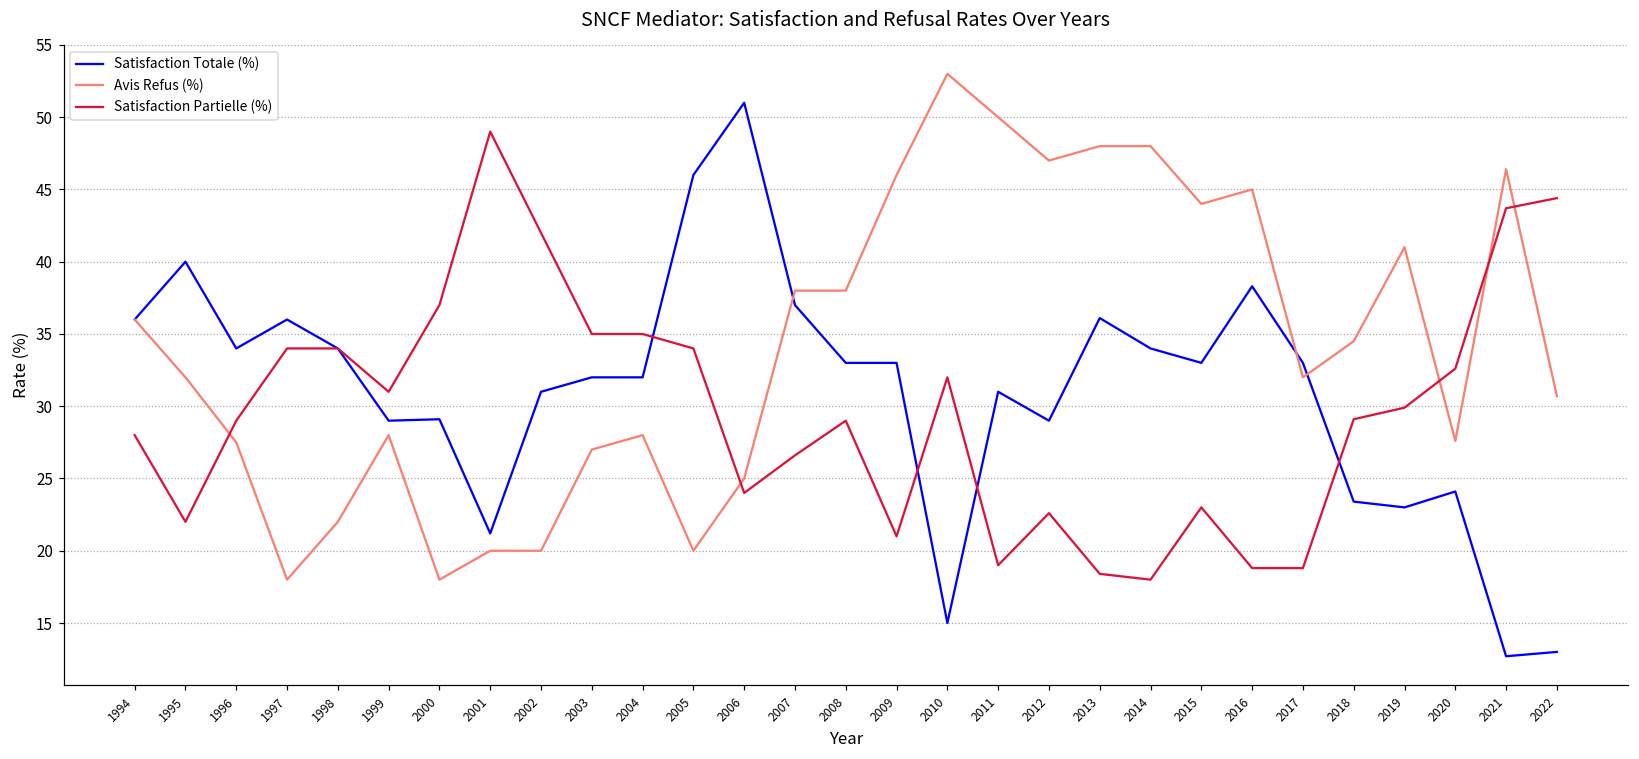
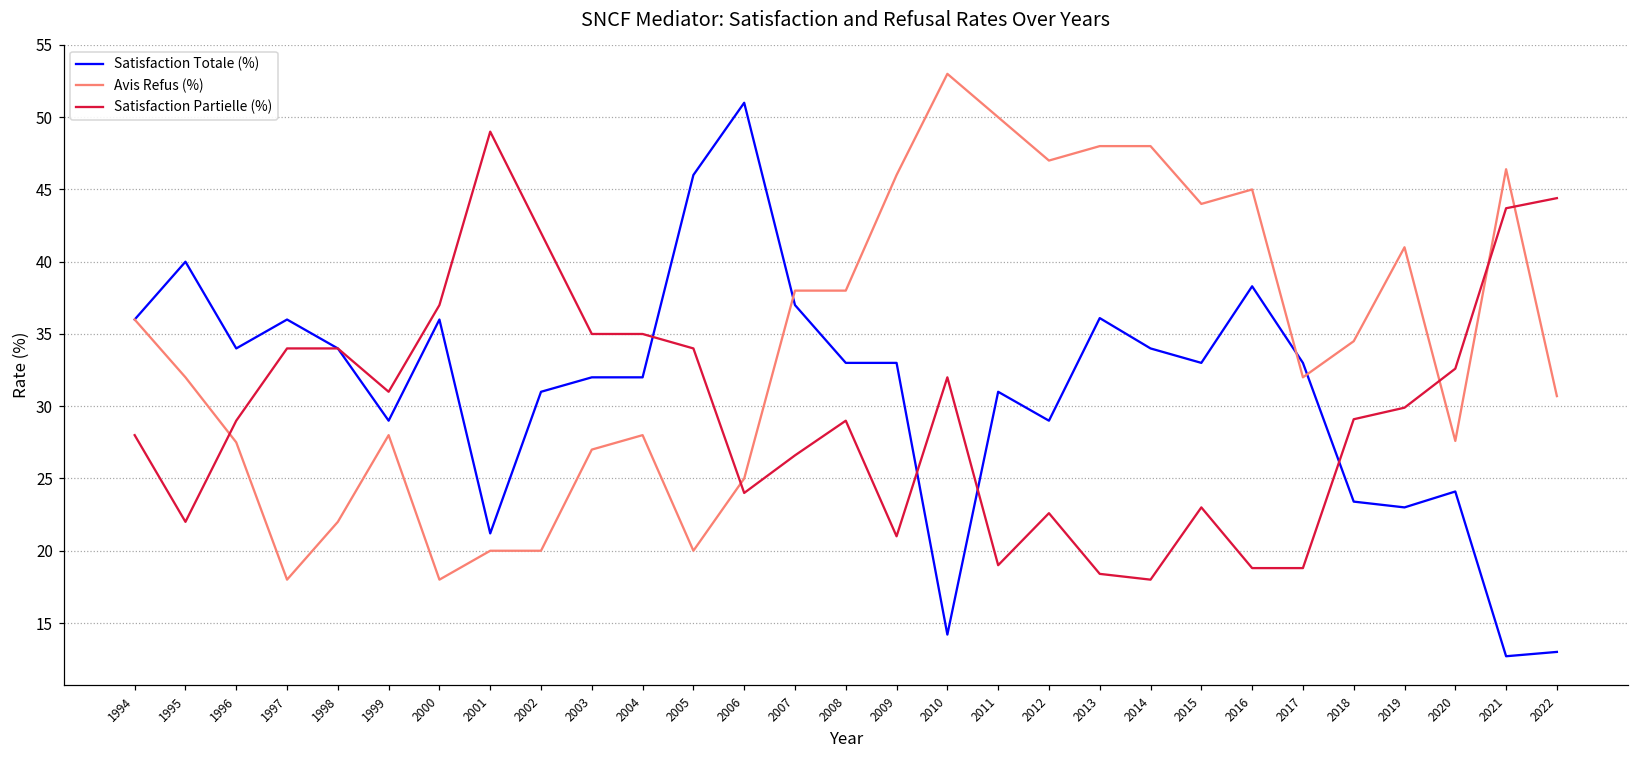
  {
    "Satisfaction Totale (%)": {
      "1995": 40.0,
      "1996": 34.0,
      "1997": 36.0,
      "1999": 29.0,
-     "2000": 29.1,
+     "2000": 36.0,
      "2001": 21.2,
      "2002": 31.0,
      "2003": 32.0,
      "2004": 32.0,
      "2005": 46.0,
      "2006": 51.0,
      "2007": 37.0,
      "2008": 33.0,
      "2009": 33.0,
-     "2010": 15.0,
+     "2010": 14.2,
      "2011": 31.0,
      "2012": 29.0,
      "2013": 36.1,
      "2014": 34.0,
      "2015": 33.0,
      "2016": 38.3,
      "2017": 33.0,
      "2018": 23.4,
      "2019": 23.0,
      "2020": 24.1,
      "2021": 12.7,
      "2022": 13.0
    },
    "Avis Refus (%)": {
      "1995": 32.0,
      "1996": 27.5,
      "1997": 18.0,
      "1998": 22.0,
      "1999": 28.0,
      "2000": 18.0,
      "2001": 20.0,
      "2002": 20.0,
      "2003": 27.0,
      "2004": 28.0,
      "2005": 20.0,
      "2006": 25.0,
      "2007": 38.0,
      "2008": 38.0,
      "2009": 46.0,
      "2010": 53.0,
      "2011": 50.0,
      "2012": 47.0,
      "2013": 48.0,
      "2014": 48.0,
      "2015": 44.0,
      "2016": 45.0,
      "2017": 32.0,
      "2018": 34.5,
      "2019": 41.0,
      "2020": 27.6,
      "2021": 46.4,
      "2022": 30.7
    },
    "Satisfaction Partielle (%)": {
      "1994": 28.0,
      "1995": 22.0,
      "1996": 29.0,
      "1997": 34.0,
      "1999": 31.0,
      "2000": 37.0,
      "2001": 49.0,
      "2002": 42.0,
      "2003": 35.0,
      "2004": 35.0,
      "2005": 34.0,
      "2006": 24.0,
      "2007": 26.6,
      "2008": 29.0,
      "2009": 21.0,
      "2010": 32.0,
      "2011": 19.0,
      "2012": 22.6,
      "2013": 18.4,
      "2014": 18.0,
      "2015": 23.0,
      "2016": 18.8,
      "2017": 18.8,
      "2018": 29.1,
      "2019": 29.9,
      "2020": 32.6,
      "2021": 43.7,
      "2022": 44.4
    }
  }
